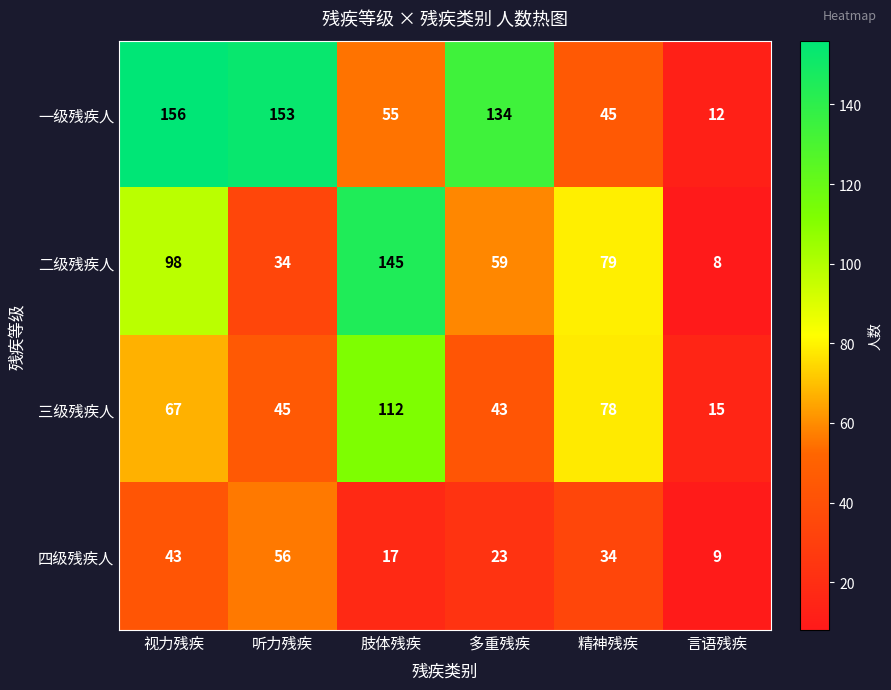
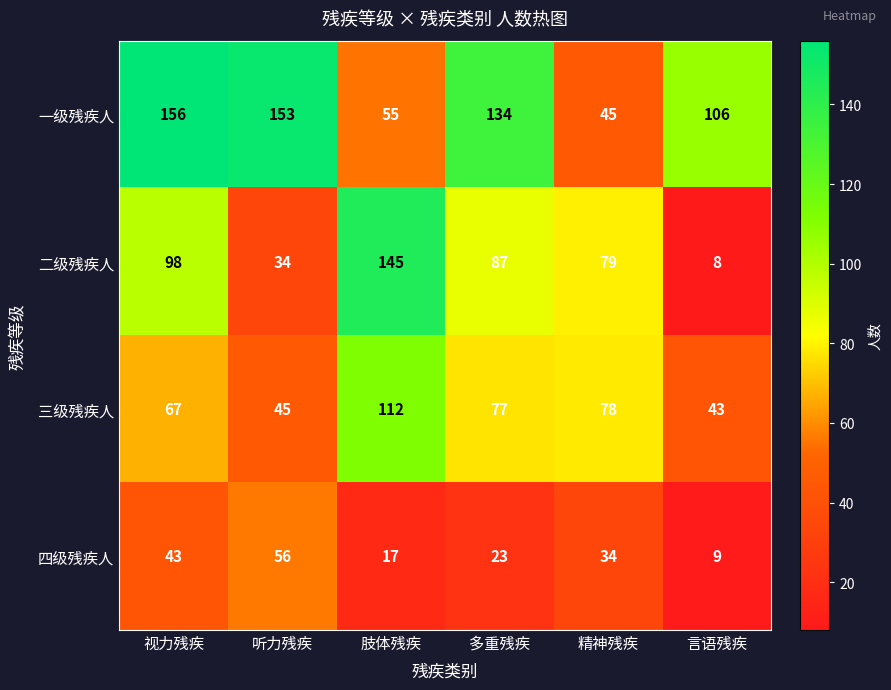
  {
    "一级残疾人": {
      "视力残疾": 156,
      "听力残疾": 153,
      "肢体残疾": 55,
      "多重残疾": 134,
      "精神残疾": 45,
-     "言语残疾": 12
+     "言语残疾": 106
    },
    "二级残疾人": {
      "视力残疾": 98,
      "听力残疾": 34,
      "肢体残疾": 145,
-     "多重残疾": 59,
+     "多重残疾": 87,
      "精神残疾": 79,
      "言语残疾": 8
    },
    "三级残疾人": {
      "视力残疾": 67,
      "听力残疾": 45,
      "肢体残疾": 112,
-     "多重残疾": 43,
+     "多重残疾": 77,
      "精神残疾": 78,
-     "言语残疾": 15
+     "言语残疾": 43
    },
    "四级残疾人": {
      "视力残疾": 43,
      "听力残疾": 56,
      "肢体残疾": 17,
      "多重残疾": 23,
      "精神残疾": 34,
      "言语残疾": 9
    }
  }
